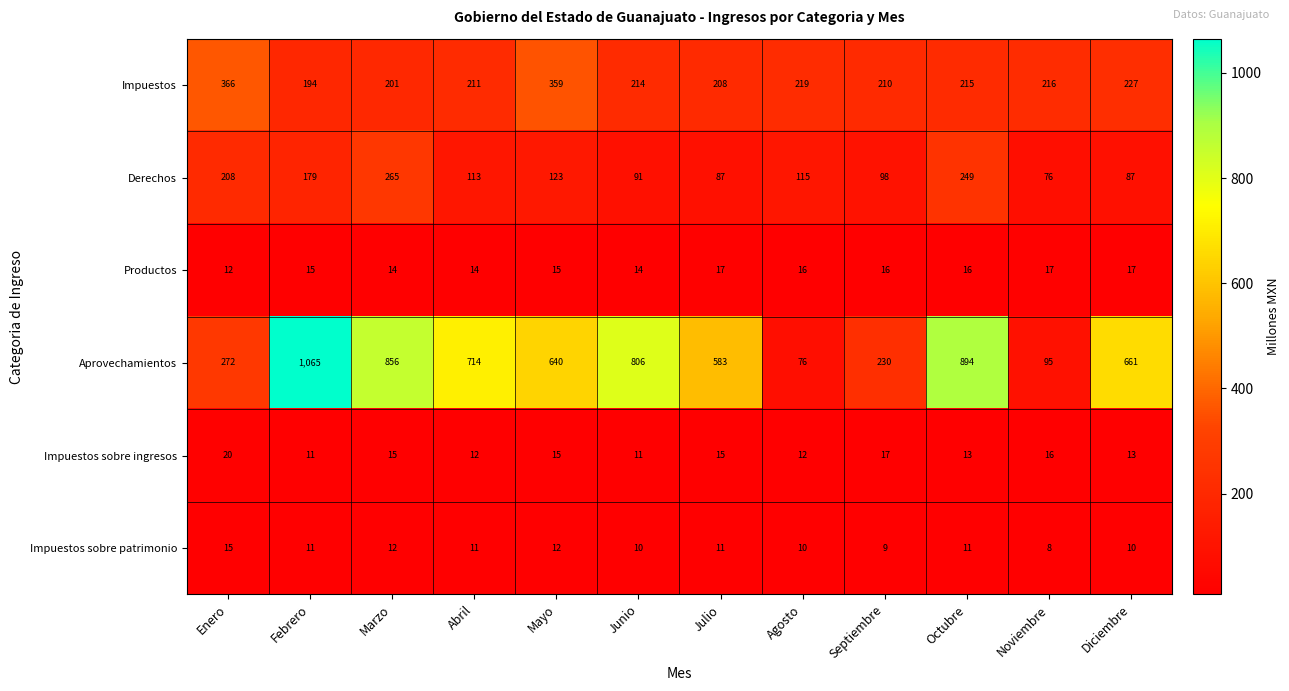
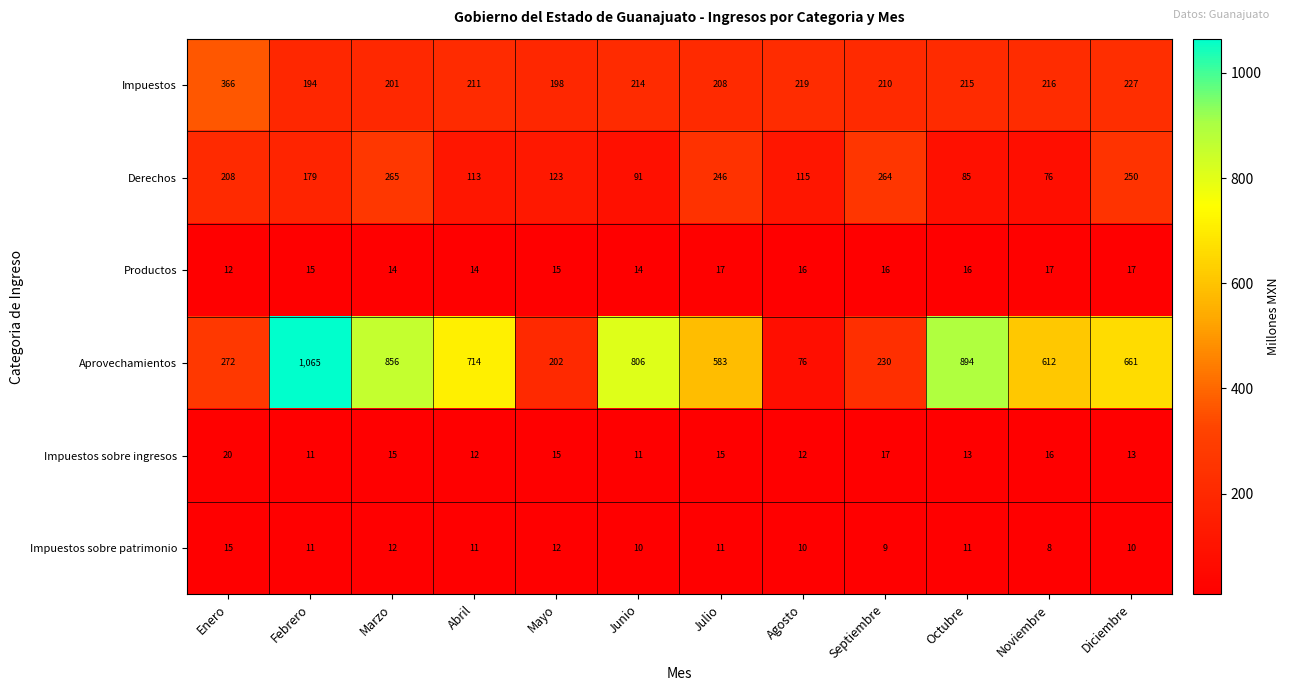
  {
    "Impuestos": {
      "Enero": "366",
      "Febrero": "194",
      "Marzo": "201",
      "Abril": "211",
-     "Mayo": "359",
+     "Mayo": "198",
      "Junio": "214",
      "Julio": "208",
      "Agosto": "219",
      "Septiembre": "210",
      "Octubre": "215",
      "Noviembre": "216",
      "Diciembre": "227"
    },
    "Derechos": {
      "Enero": "208",
      "Febrero": "179",
      "Marzo": "265",
      "Abril": "113",
      "Mayo": "123",
      "Junio": "91",
-     "Julio": "87",
+     "Julio": "246",
      "Agosto": "115",
-     "Septiembre": "98",
-     "Octubre": "249",
+     "Septiembre": "264",
+     "Octubre": "85",
      "Noviembre": "76",
-     "Diciembre": "87"
+     "Diciembre": "250"
    },
    "Productos": {
      "Enero": "12",
      "Febrero": "15",
      "Marzo": "14",
      "Abril": "14",
      "Mayo": "15",
      "Junio": "14",
      "Julio": "17",
      "Agosto": "16",
      "Septiembre": "16",
      "Octubre": "16",
      "Noviembre": "17",
      "Diciembre": "17"
    },
    "Aprovechamientos": {
      "Enero": "272",
      "Febrero": "1,065",
      "Marzo": "856",
      "Abril": "714",
-     "Mayo": "640",
+     "Mayo": "202",
      "Junio": "806",
      "Julio": "583",
      "Agosto": "76",
      "Septiembre": "230",
      "Octubre": "894",
-     "Noviembre": "95",
+     "Noviembre": "612",
      "Diciembre": "661"
    },
    "Impuestos sobre ingresos": {
      "Enero": "20",
      "Febrero": "11",
      "Marzo": "15",
      "Abril": "12",
      "Mayo": "15",
      "Junio": "11",
      "Julio": "15",
      "Agosto": "12",
      "Septiembre": "17",
      "Octubre": "13",
      "Noviembre": "16",
      "Diciembre": "13"
    },
    "Impuestos sobre patrimonio": {
      "Enero": "15",
      "Febrero": "11",
      "Marzo": "12",
      "Abril": "11",
      "Mayo": "12",
      "Junio": "10",
      "Julio": "11",
      "Agosto": "10",
      "Septiembre": "9",
      "Octubre": "11",
      "Noviembre": "8",
      "Diciembre": "10"
    }
  }
